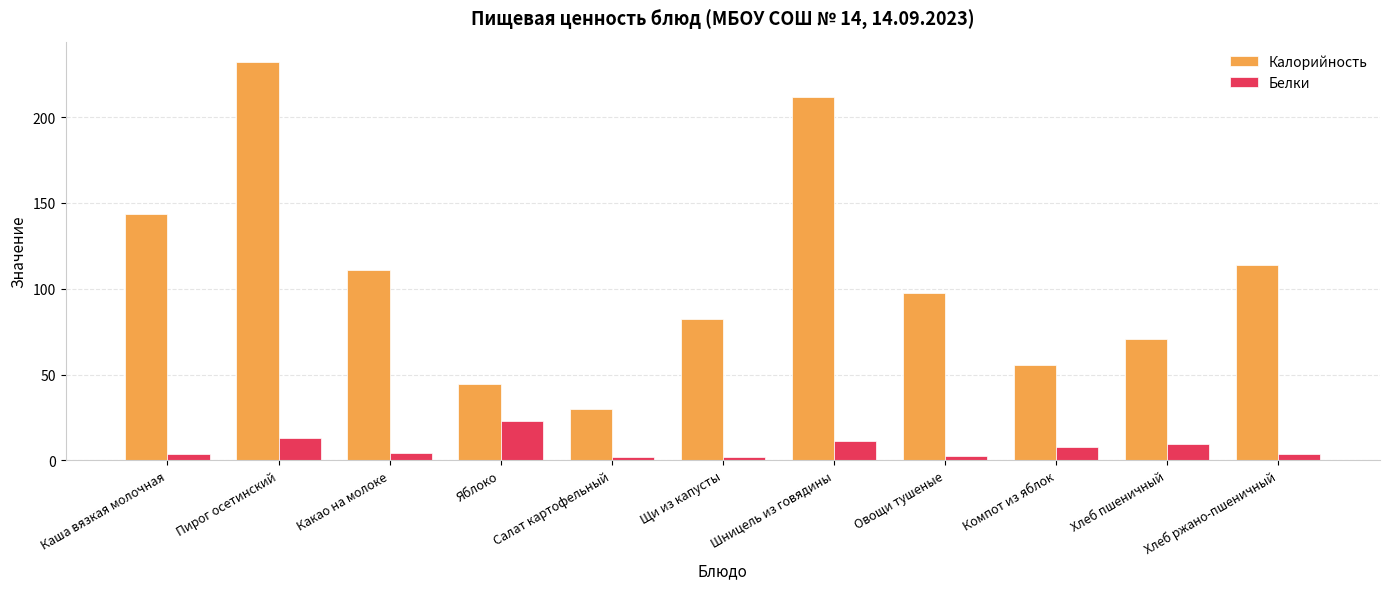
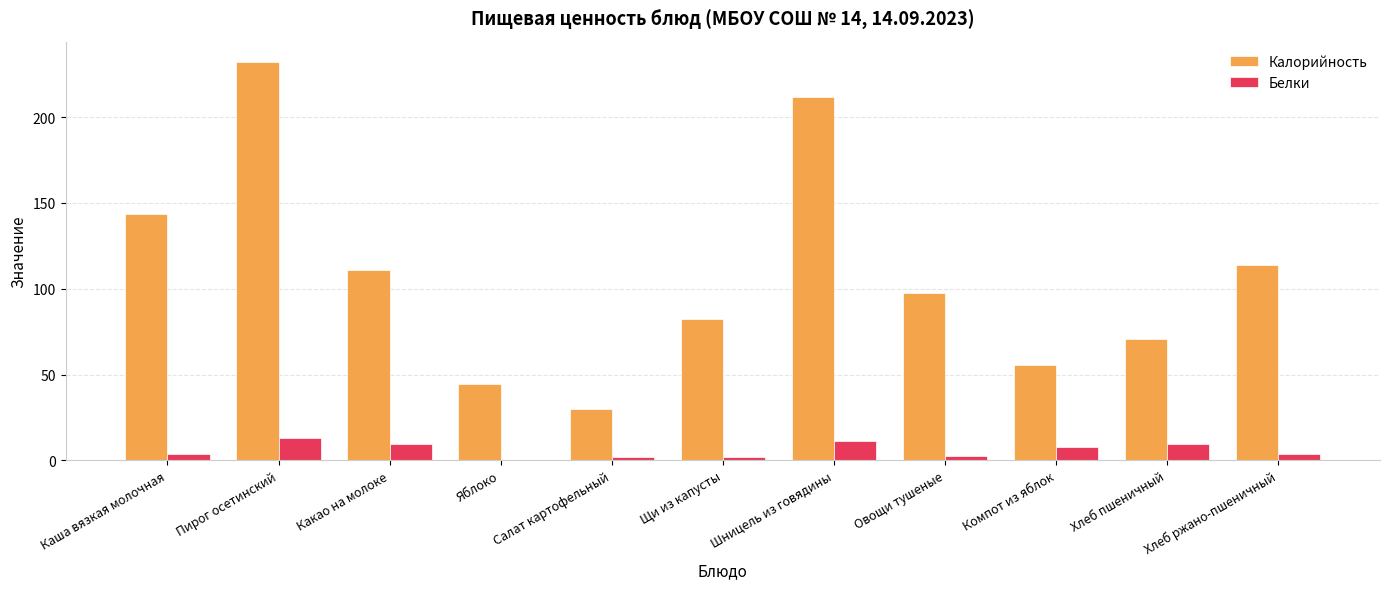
  {
    "Калорийность": {
      "Каша вязкая молочная": 144,
      "Пирог осетинский": 232,
      "Какао на молоке": 111,
      "Яблоко": 44,
      "Салат картофельный": 30,
      "Щи из капусты": 83,
      "Шницель из говядины": 212,
      "Овощи тушеные": 98,
      "Компот из яблок": 56,
      "Хлеб пшеничный": 71,
      "Хлеб ржано-пшеничный": 114
    },
    "Белки": {
      "Каша вязкая молочная": 4,
      "Пирог осетинский": 13,
-     "Какао на молоке": 4,
-     "Яблоко": 23,
+     "Какао на молоке": 10,
+     "Яблоко": 0,
      "Салат картофельный": 2,
      "Щи из капусты": 2,
      "Шницель из говядины": 11,
      "Овощи тушеные": 3,
      "Компот из яблок": 7,
      "Хлеб пшеничный": 9,
      "Хлеб ржано-пшеничный": 4
    }
  }
